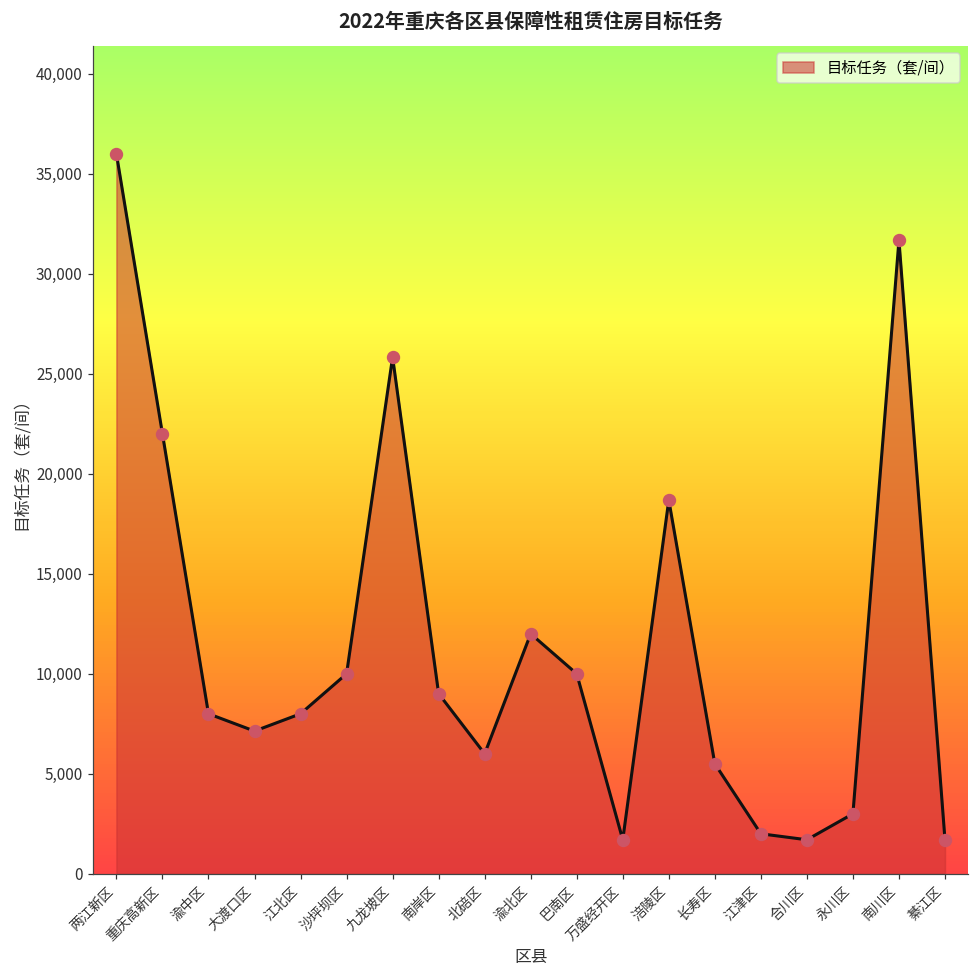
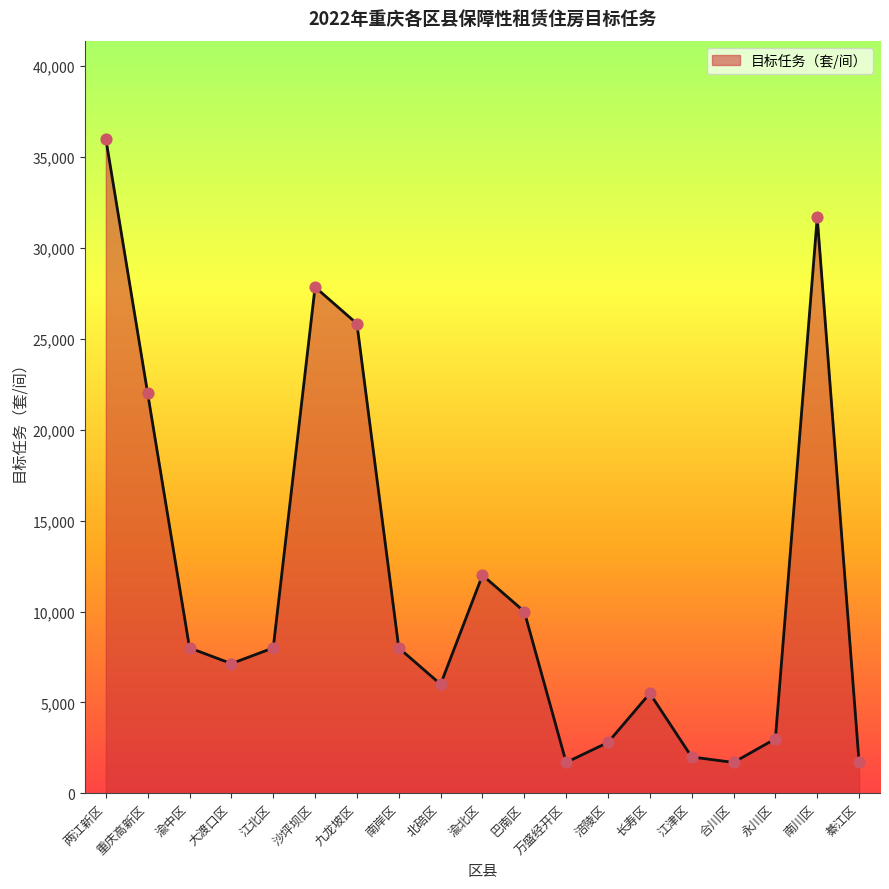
  {
    "两江新区": "36,000",
    "重庆高新区": "22,000",
    "渝中区": "8,000",
    "大渡口区": "7,100",
    "江北区": "8,000",
-   "沙坪坝区": "10,000",
+   "沙坪坝区": "27,800",
    "九龙坡区": "25,800",
-   "南岸区": "9,000",
+   "南岸区": "8,000",
    "北碚区": "6,000",
    "渝北区": "12,000",
    "巴南区": "10,000",
    "万盛经开区": "1,700",
-   "涪陵区": "18,700",
+   "涪陵区": "2,800",
    "长寿区": "5,500",
    "江津区": "2,000",
    "合川区": "1,700",
    "永川区": "3,000",
    "南川区": "31,700",
    "綦江区": "1,700"
  }
